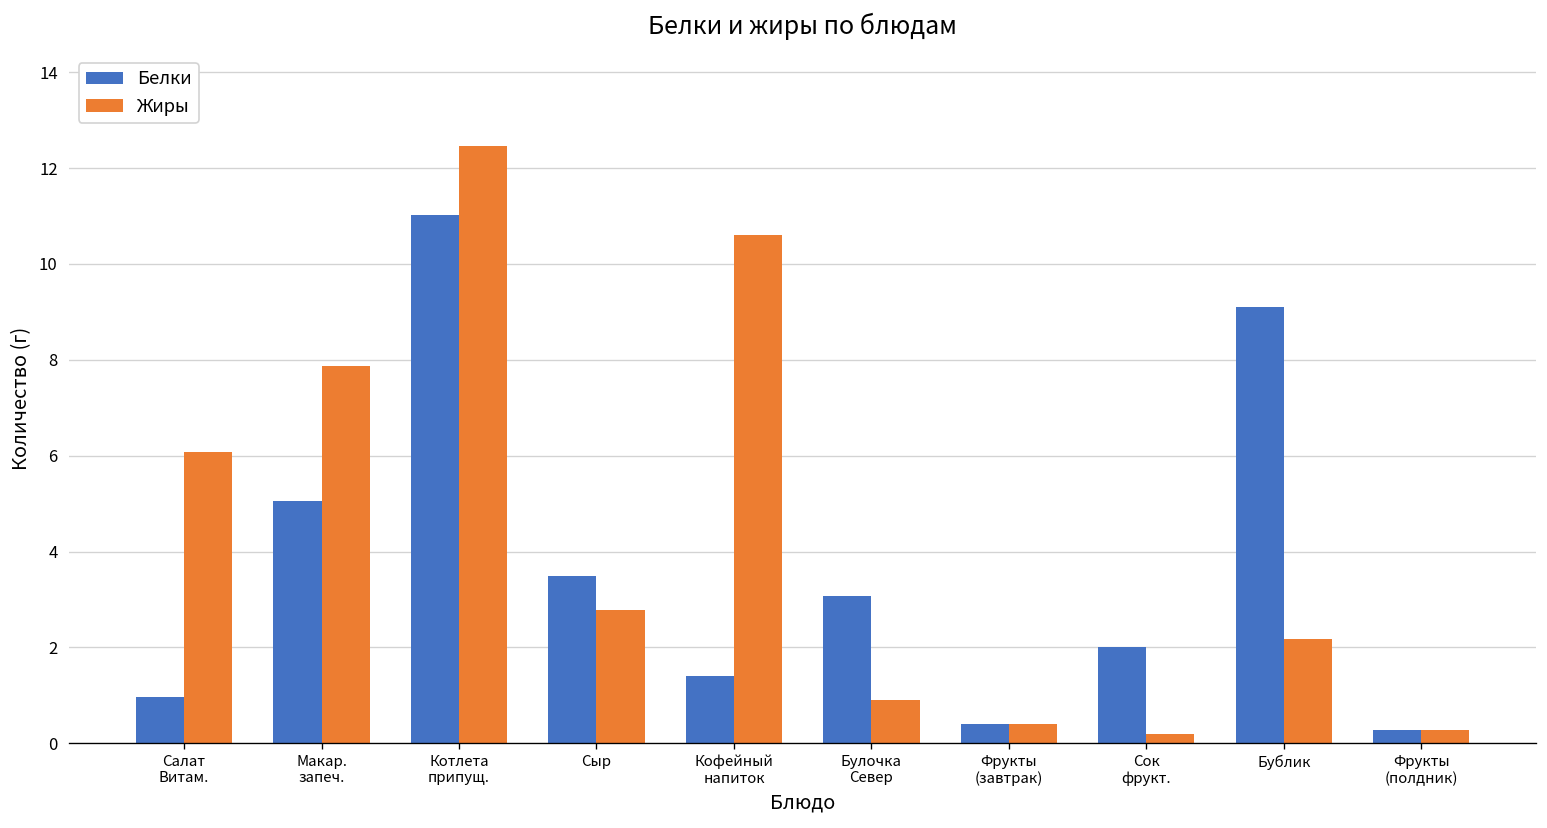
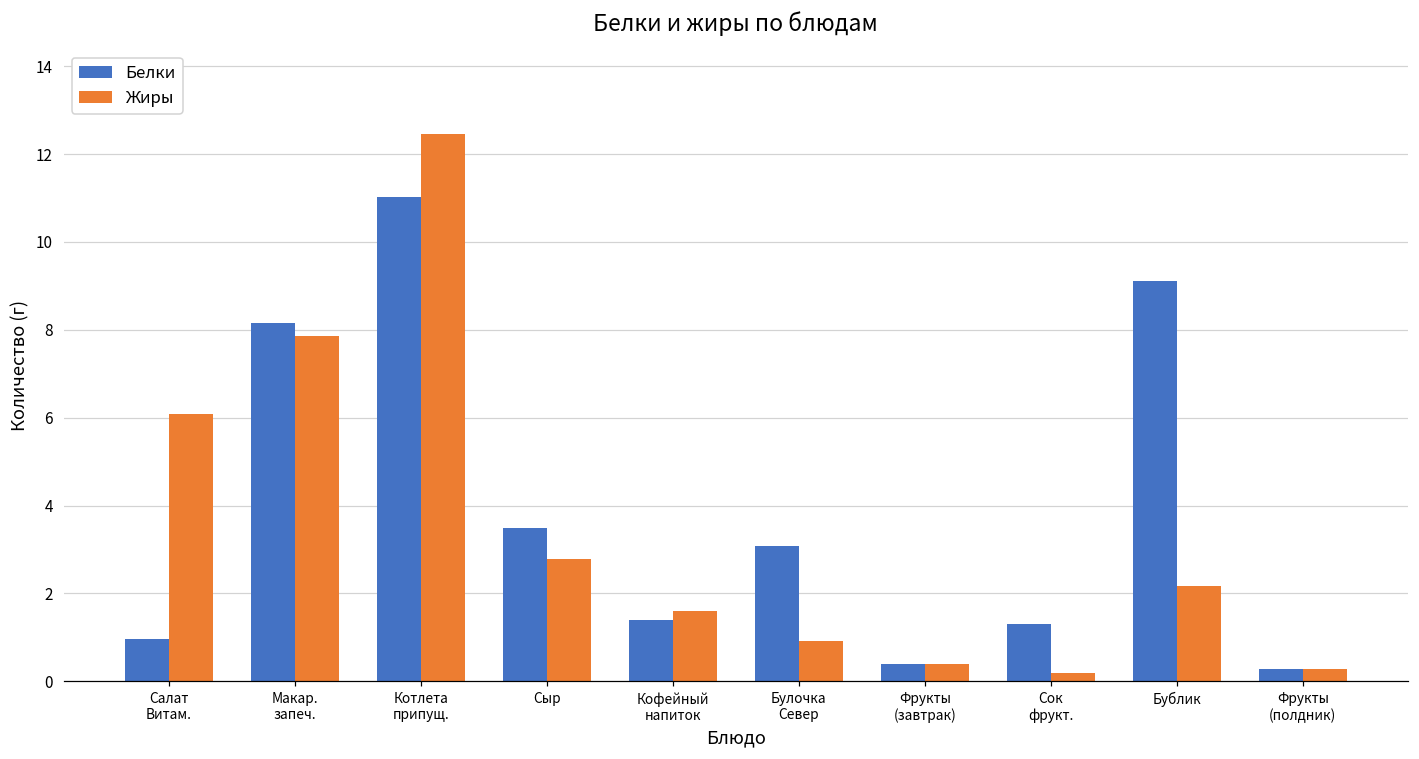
  {
    "Белки": {
      "Салат Витам.": 1.0,
-     "Макар. запеч.": 5.1,
+     "Макар. запеч.": 8.2,
      "Котлета припущ.": 11.0,
      "Сыр": 3.5,
      "Кофейный напиток": 1.4,
      "Булочка Север": 3.1,
      "Фрукты (завтрак)": 0.4,
-     "Сок фрукт.": 2.0,
+     "Сок фрукт.": 1.3,
      "Бублик": 9.1,
      "Фрукты (полдник)": 0.3
    },
    "Жиры": {
      "Салат Витам.": 6.1,
      "Макар. запеч.": 7.9,
      "Котлета припущ.": 12.5,
      "Сыр": 2.8,
-     "Кофейный напиток": 10.6,
+     "Кофейный напиток": 1.6,
      "Булочка Север": 0.9,
      "Фрукты (завтрак)": 0.4,
      "Сок фрукт.": 0.2,
      "Бублик": 2.2,
      "Фрукты (полдник)": 0.3
    }
  }
